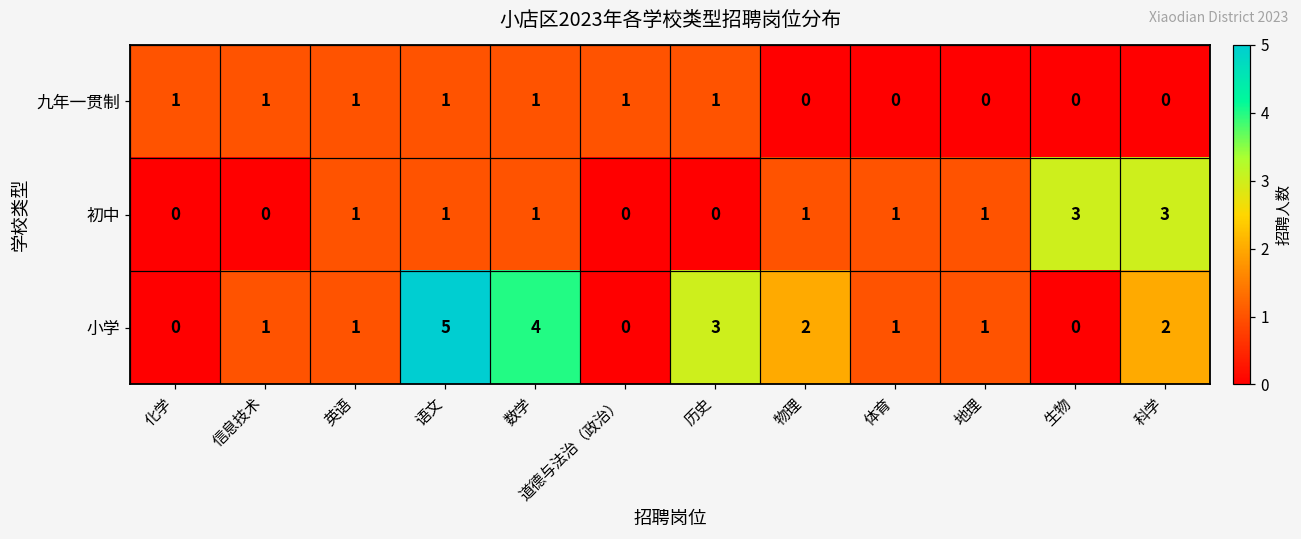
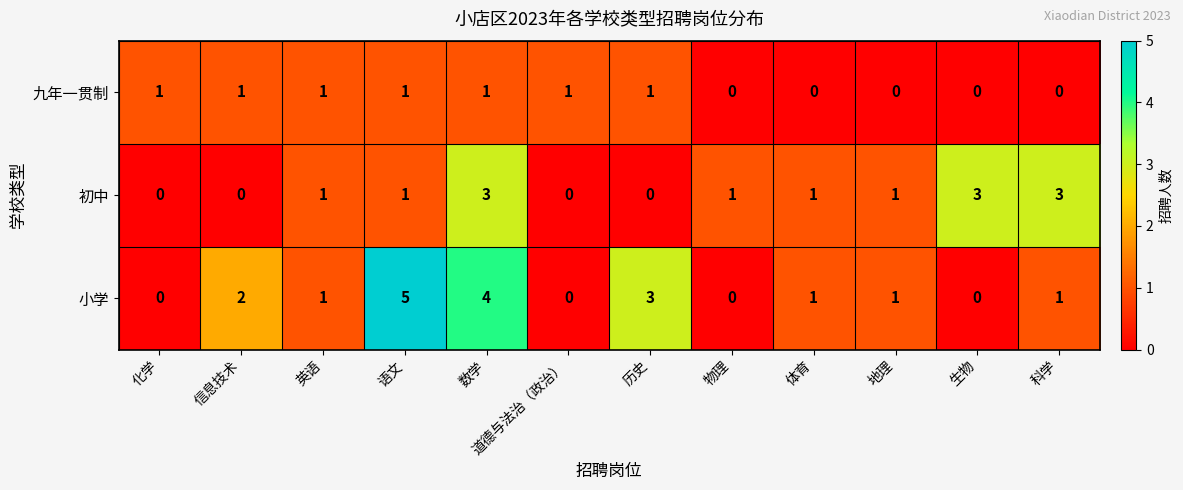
  {
    "九年一贯制": {
      "化学": 1,
      "信息技术": 1,
      "英语": 1,
      "语文": 1,
      "数学": 1,
      "道德与法治（政治）": 1,
      "历史": 1,
      "物理": 0,
      "体育": 0,
      "地理": 0,
      "生物": 0,
      "科学": 0
    },
    "初中": {
      "化学": 0,
      "信息技术": 0,
      "英语": 1,
      "语文": 1,
-     "数学": 1,
+     "数学": 3,
      "道德与法治（政治）": 0,
      "历史": 0,
      "物理": 1,
      "体育": 1,
      "地理": 1,
      "生物": 3,
      "科学": 3
    },
    "小学": {
      "化学": 0,
-     "信息技术": 1,
+     "信息技术": 2,
      "英语": 1,
      "语文": 5,
      "数学": 4,
      "道德与法治（政治）": 0,
      "历史": 3,
-     "物理": 2,
+     "物理": 0,
      "体育": 1,
      "地理": 1,
      "生物": 0,
-     "科学": 2
+     "科学": 1
    }
  }
